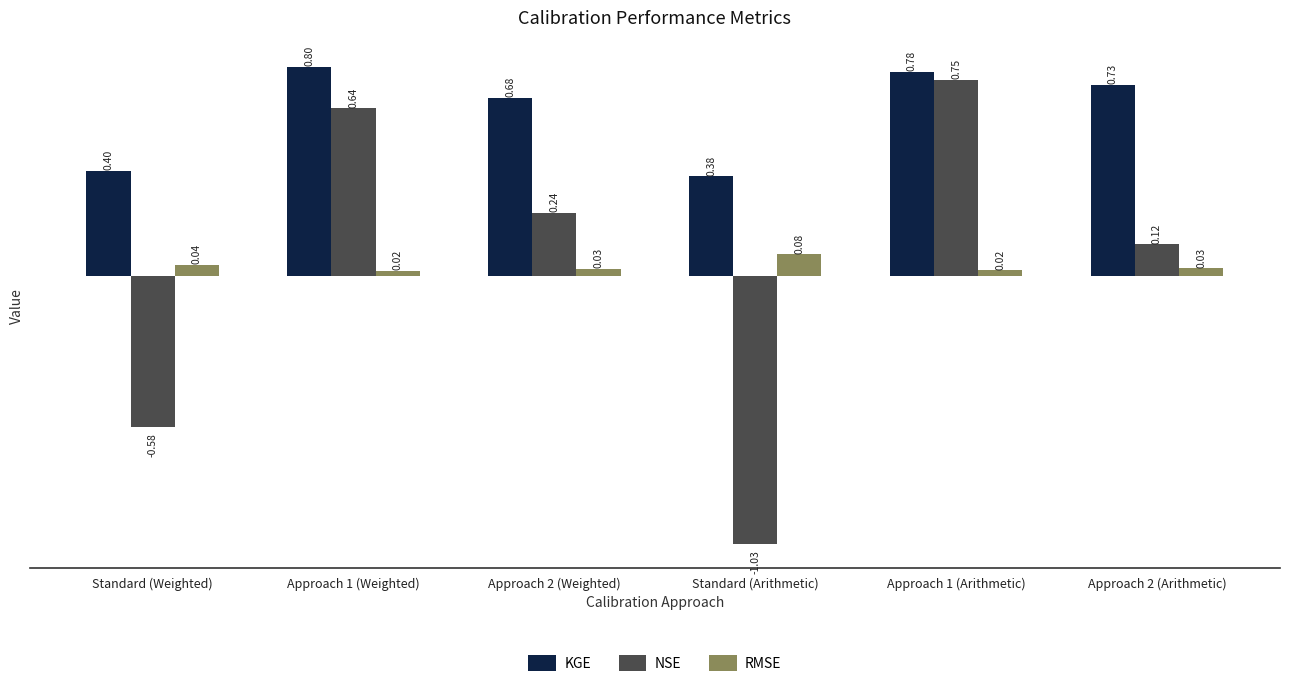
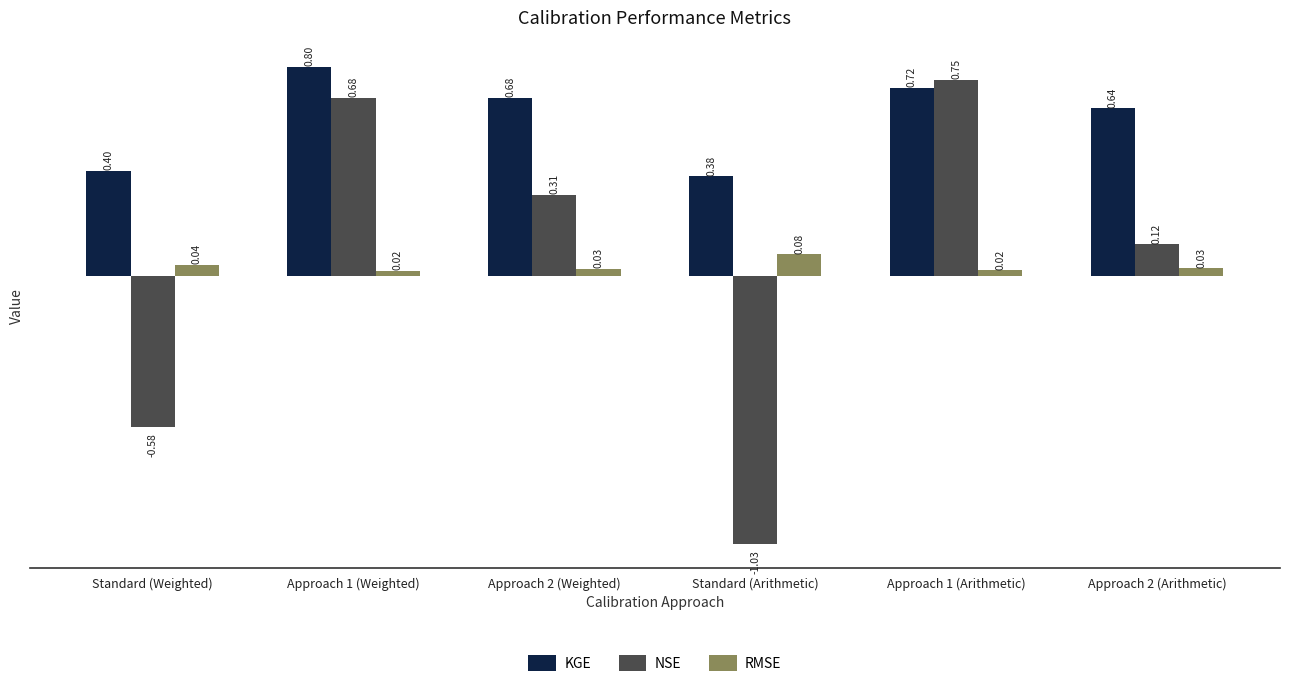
  {
    "KGE": {
      "Standard (Weighted)": 0.40,
      "Approach 1 (Weighted)": 0.80,
      "Approach 2 (Weighted)": 0.68,
      "Standard (Arithmetic)": 0.38,
-     "Approach 1 (Arithmetic)": 0.78,
-     "Approach 2 (Arithmetic)": 0.73
+     "Approach 1 (Arithmetic)": 0.72,
+     "Approach 2 (Arithmetic)": 0.64
    },
    "NSE": {
      "Standard (Weighted)": -0.58,
-     "Approach 1 (Weighted)": 0.64,
-     "Approach 2 (Weighted)": 0.24,
+     "Approach 1 (Weighted)": 0.68,
+     "Approach 2 (Weighted)": 0.31,
      "Standard (Arithmetic)": -1.03,
      "Approach 1 (Arithmetic)": 0.75,
      "Approach 2 (Arithmetic)": 0.12
    },
    "RMSE": {
      "Standard (Weighted)": 0.04,
      "Approach 1 (Weighted)": 0.02,
      "Approach 2 (Weighted)": 0.03,
      "Standard (Arithmetic)": 0.08,
      "Approach 1 (Arithmetic)": 0.02,
      "Approach 2 (Arithmetic)": 0.03
    }
  }
